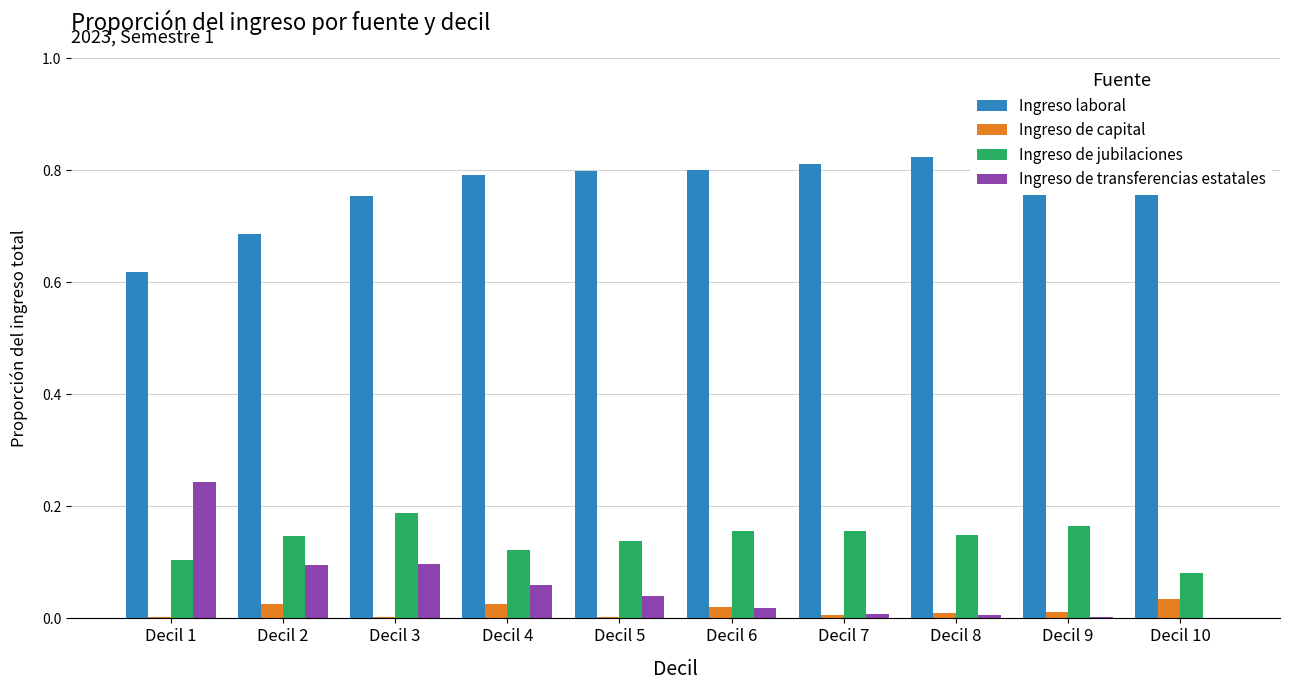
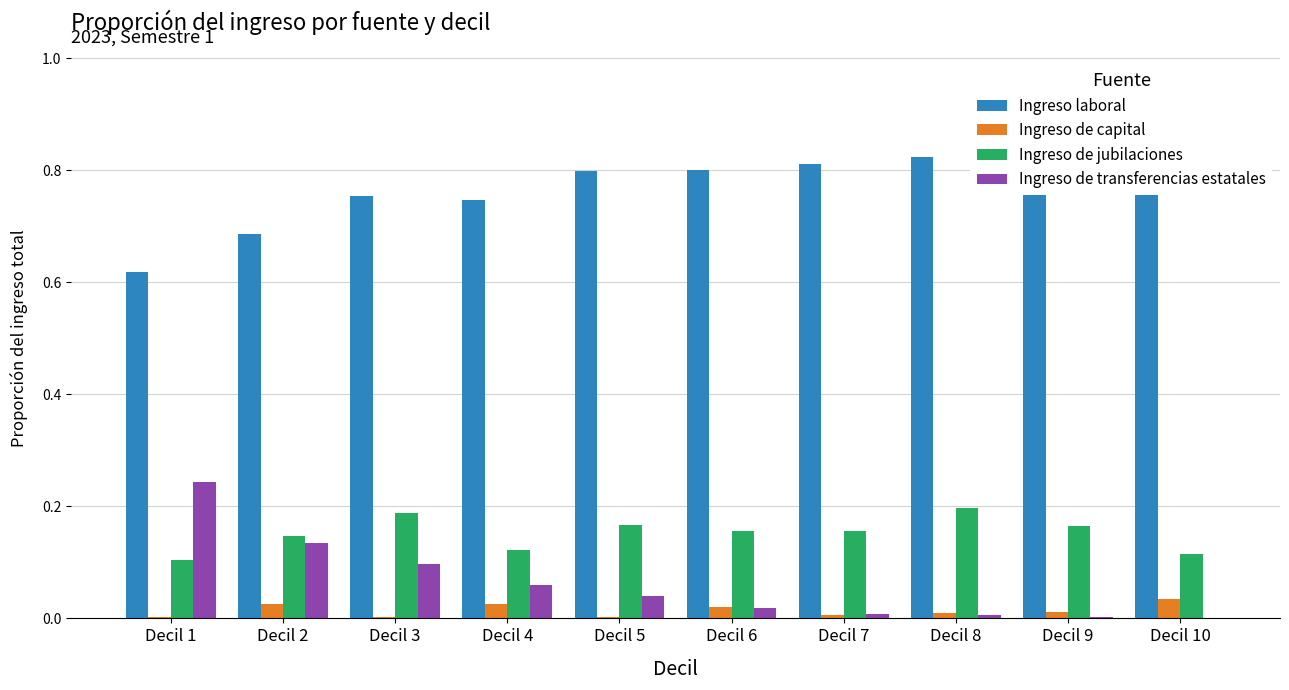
  {
    "Ingreso laboral": {
      "Decil 1": 0.62,
      "Decil 2": 0.69,
      "Decil 3": 0.75,
-     "Decil 4": 0.79,
+     "Decil 4": 0.75,
      "Decil 5": 0.80,
      "Decil 6": 0.80,
      "Decil 7": 0.81,
      "Decil 8": 0.82
    },
    "Ingreso de capital": {
      "Decil 2": 0.02,
      "Decil 4": 0.03,
      "Decil 6": 0.02,
      "Decil 7": 0.01,
      "Decil 8": 0.01,
      "Decil 9": 0.01,
      "Decil 10": 0.04
    },
    "Ingreso de jubilaciones": {
      "Decil 1": 0.10,
      "Decil 2": 0.15,
      "Decil 3": 0.19,
      "Decil 4": 0.12,
-     "Decil 5": 0.14,
+     "Decil 5": 0.17,
      "Decil 6": 0.16,
      "Decil 7": 0.16,
-     "Decil 8": 0.15,
+     "Decil 8": 0.20,
      "Decil 9": 0.16,
-     "Decil 10": 0.08
+     "Decil 10": 0.12
    },
    "Ingreso de transferencias estatales": {
      "Decil 1": 0.24,
-     "Decil 2": 0.10,
+     "Decil 2": 0.13,
      "Decil 3": 0.10,
      "Decil 4": 0.06,
      "Decil 5": 0.04,
      "Decil 6": 0.02,
      "Decil 7": 0.01,
      "Decil 8": 0.01
    }
  }
